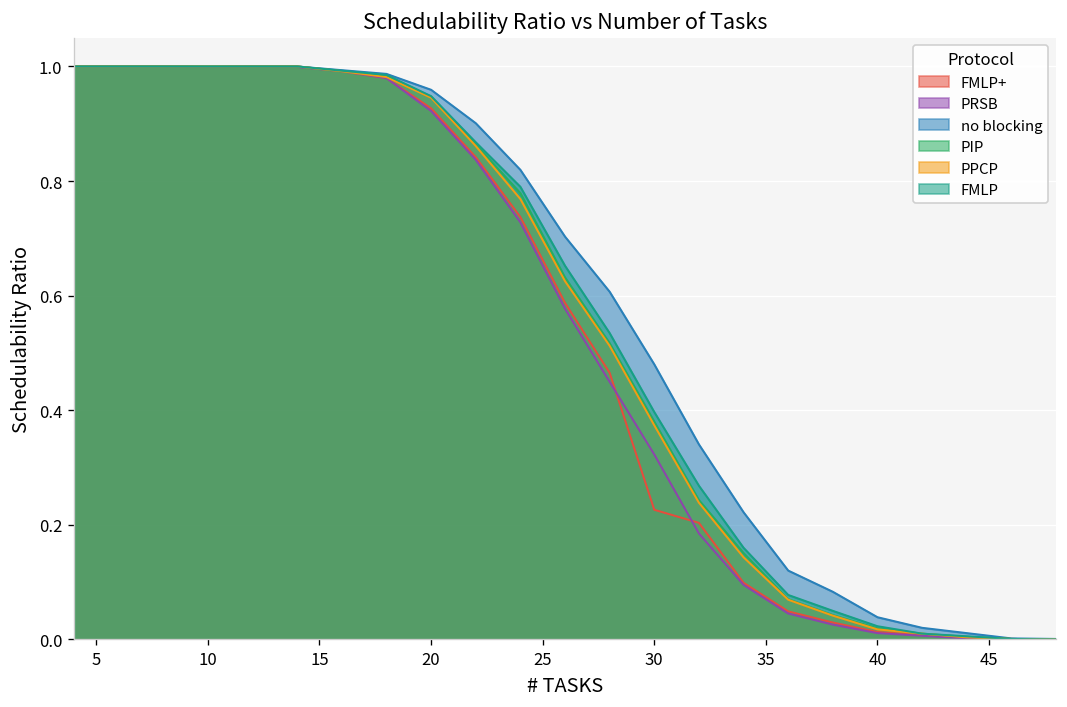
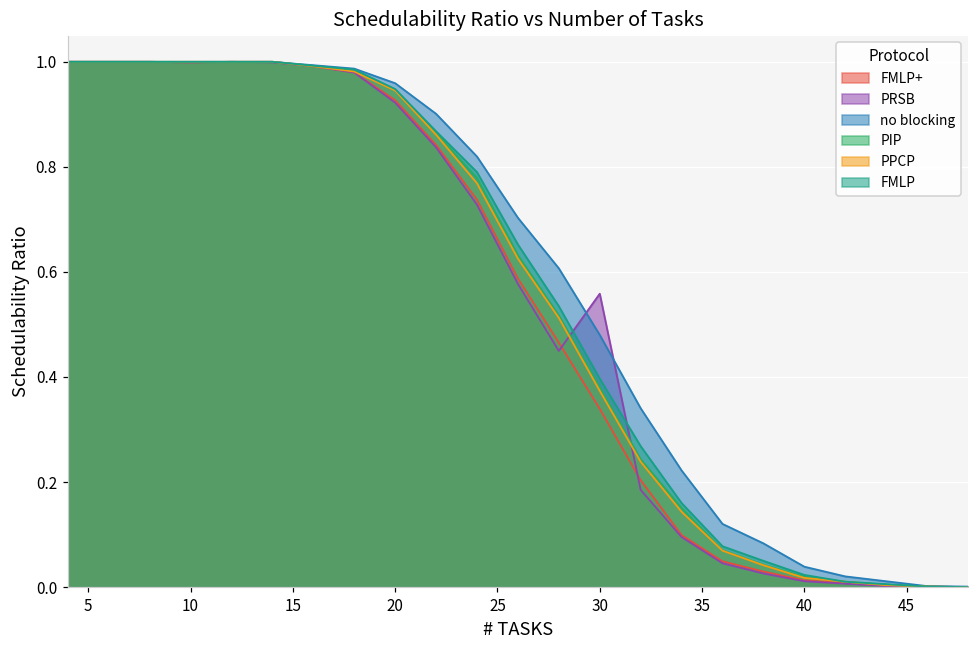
  {
    "FMLP+": {
-     "30": 0.23
+     "30": 0.34
    },
    "PRSB": {
-     "30": 0.32
+     "30": 0.56
    },
    "PPCP": {
      "30": 0.37
    }
  }
